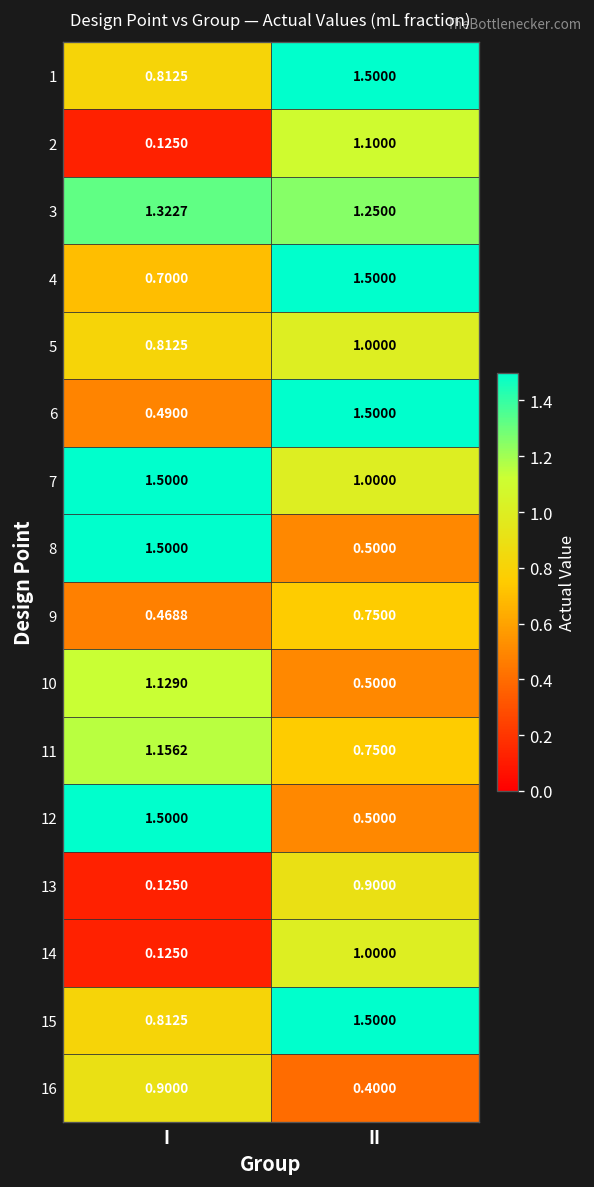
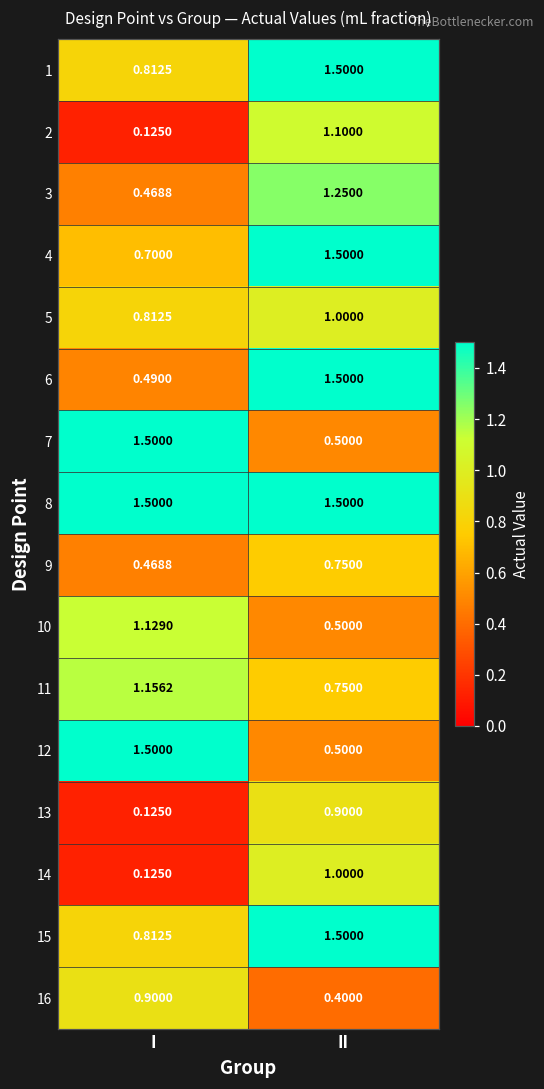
  {
    "1": {
      "I": 0.8125,
      "II": 1.5000
    },
    "2": {
      "I": 0.1250,
      "II": 1.1000
    },
    "3": {
-     "I": 1.3227,
+     "I": 0.4688,
      "II": 1.2500
    },
    "4": {
      "I": 0.7000,
      "II": 1.5000
    },
    "5": {
      "I": 0.8125,
      "II": 1.0000
    },
    "6": {
      "I": 0.4900,
      "II": 1.5000
    },
    "7": {
      "I": 1.5000,
-     "II": 1.0000
+     "II": 0.5000
    },
    "8": {
      "I": 1.5000,
-     "II": 0.5000
+     "II": 1.5000
    },
    "9": {
      "I": 0.4688,
      "II": 0.7500
    },
    "10": {
      "I": 1.1290,
      "II": 0.5000
    },
    "11": {
      "I": 1.1562,
      "II": 0.7500
    },
    "12": {
      "I": 1.5000,
      "II": 0.5000
    },
    "13": {
      "I": 0.1250,
      "II": 0.9000
    },
    "14": {
      "I": 0.1250,
      "II": 1.0000
    },
    "15": {
      "I": 0.8125,
      "II": 1.5000
    },
    "16": {
      "I": 0.9000,
      "II": 0.4000
    }
  }
